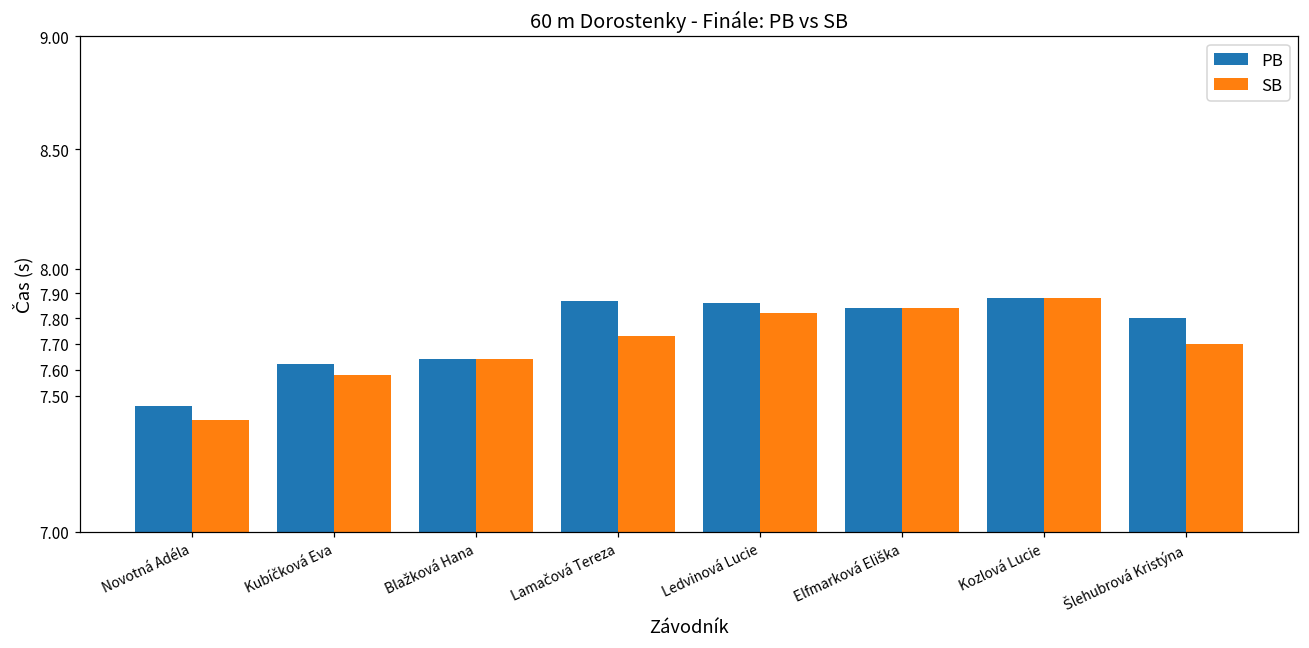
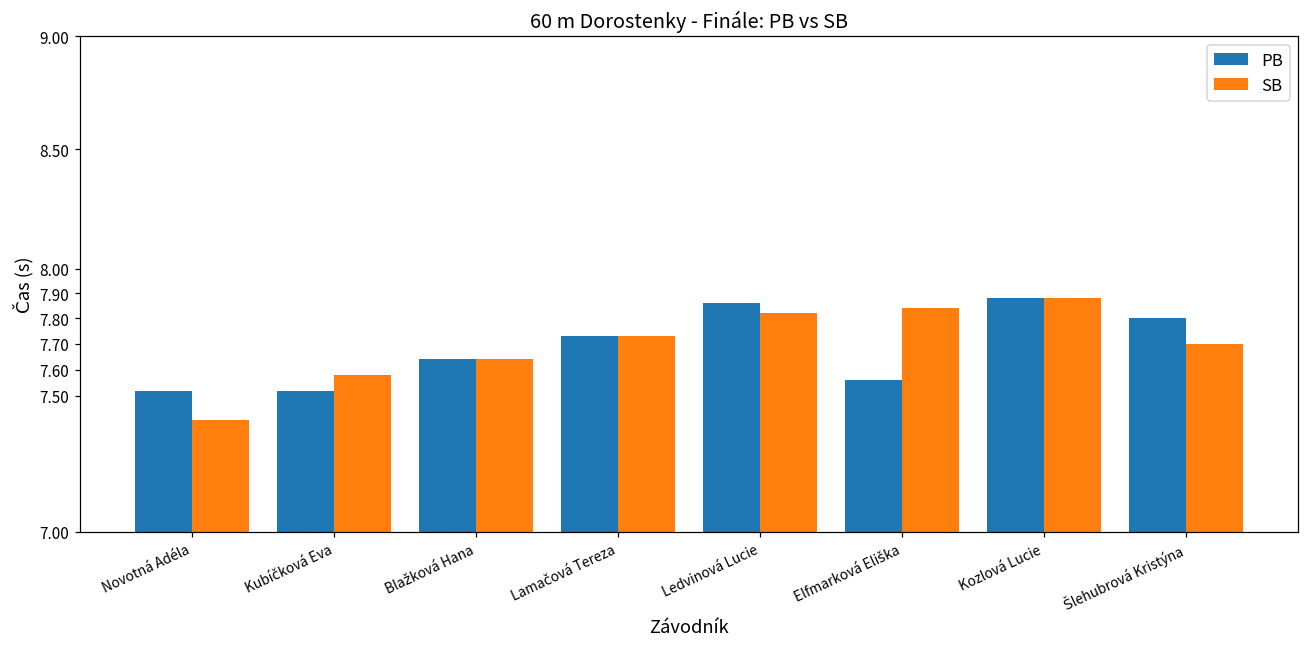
  {
    "PB": {
-     "Novotná Adéla": 7.46,
-     "Kubíčková Eva": 7.62,
+     "Novotná Adéla": 7.52,
+     "Kubíčková Eva": 7.52,
      "Blažková Hana": 7.64,
-     "Lamačová Tereza": 7.87,
+     "Lamačová Tereza": 7.73,
      "Ledvinová Lucie": 7.86,
-     "Elfmarková Eliška": 7.84,
+     "Elfmarková Eliška": 7.56,
      "Kozlová Lucie": 7.88,
      "Šlehubrová Kristýna": 7.80
    },
    "SB": {
      "Novotná Adéla": 7.41,
      "Kubíčková Eva": 7.58,
      "Blažková Hana": 7.64,
      "Lamačová Tereza": 7.73,
      "Ledvinová Lucie": 7.82,
      "Elfmarková Eliška": 7.84,
      "Kozlová Lucie": 7.88,
      "Šlehubrová Kristýna": 7.70
    }
  }
